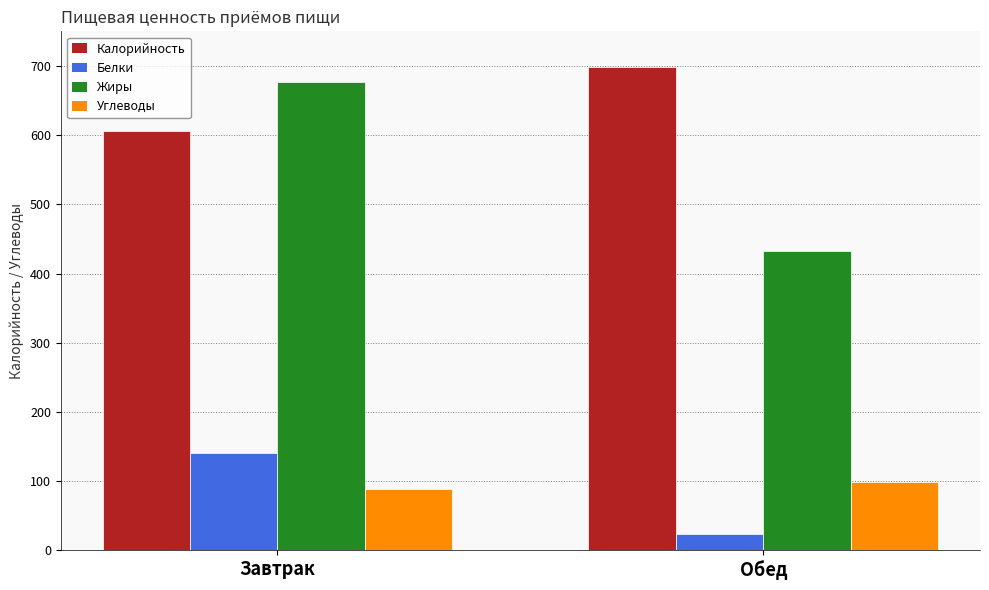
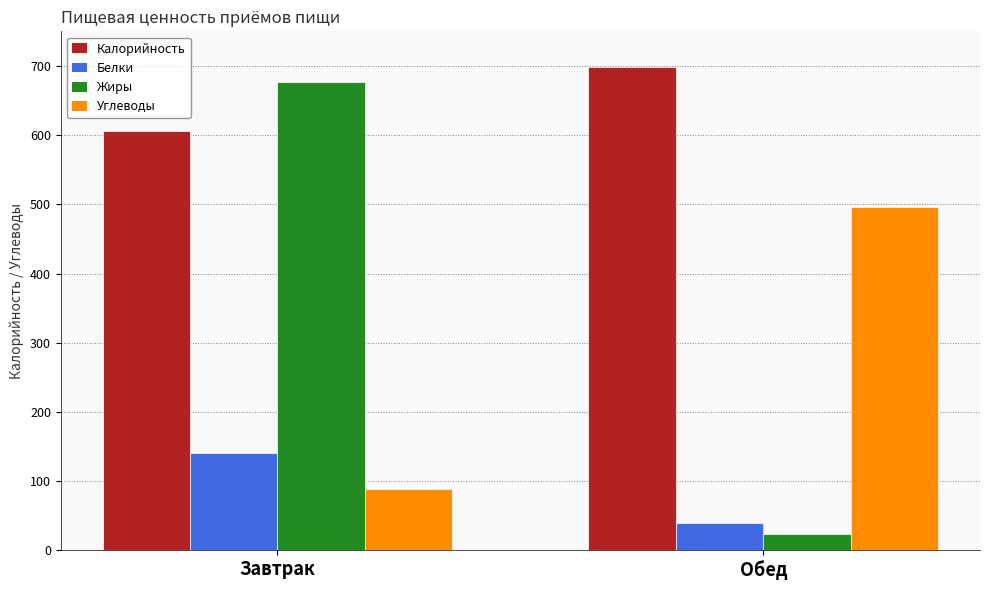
  {
    "Калорийность": {
      "Завтрак": 610,
      "Обед": 700
    },
    "Белки": {
      "Завтрак": 140,
-     "Обед": 20
+     "Обед": 40
    },
    "Жиры": {
      "Завтрак": 680,
-     "Обед": 430
+     "Обед": 20
    },
    "Углеводы": {
      "Завтрак": 90,
-     "Обед": 100
+     "Обед": 500
    }
  }
